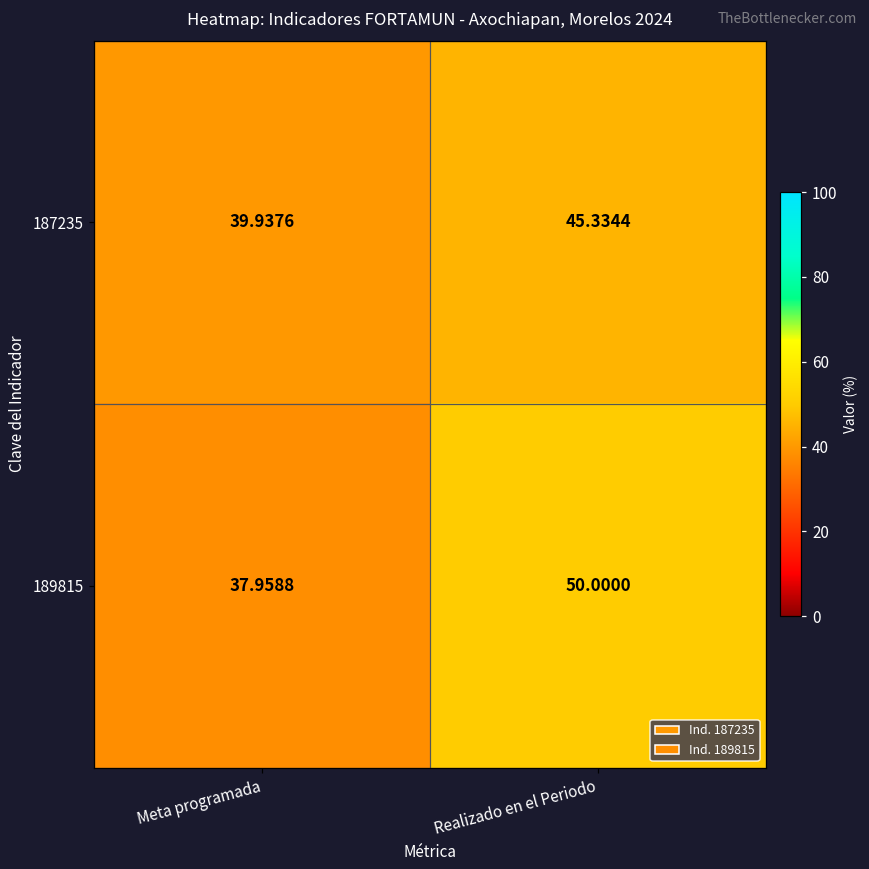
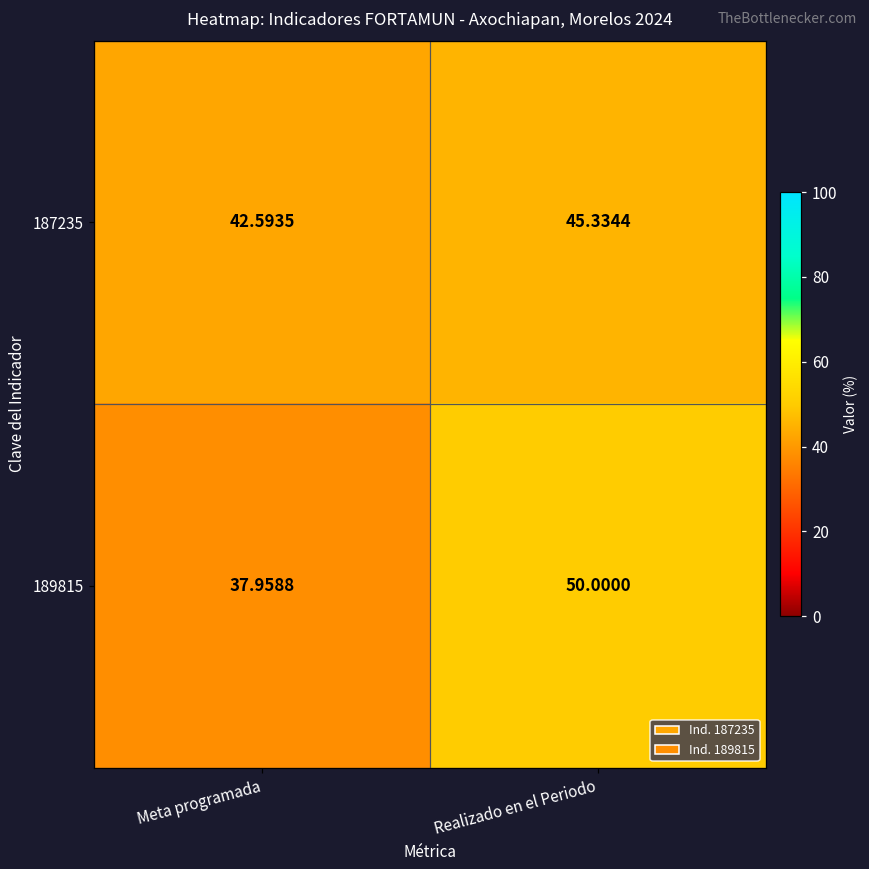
  {
    "187235": {
-     "Meta programada": 39.9376,
+     "Meta programada": 42.5935,
      "Realizado en el Periodo": 45.3344
    },
    "189815": {
      "Meta programada": 37.9588,
      "Realizado en el Periodo": 50.0000
    }
  }
